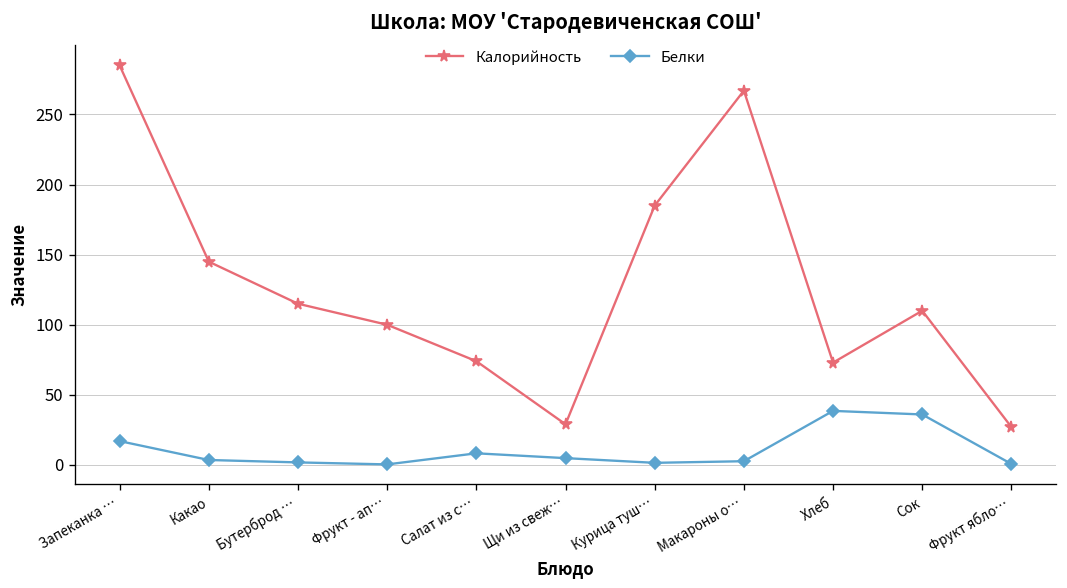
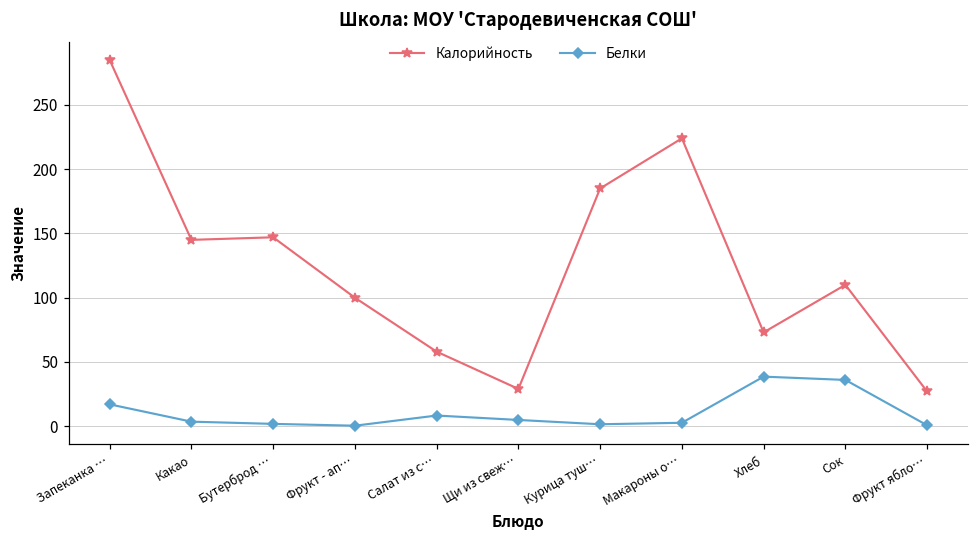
  {
    "Калорийность": {
      "Запеканка …": 285,
      "Какао": 145,
-     "Бутерброд …": 115,
+     "Бутерброд …": 147,
      "Фрукт - ап…": 100,
-     "Салат из с…": 74,
+     "Салат из с…": 58,
      "Щи из свеж…": 29,
      "Курица туш…": 185,
-     "Макароны о…": 267,
+     "Макароны о…": 224,
      "Хлеб": 73,
      "Сок": 110,
      "Фрукт ябло…": 27
    },
    "Белки": {
      "Запеканка …": 17,
      "Какао": 4,
      "Бутерброд …": 2,
      "Фрукт - ап…": 0,
      "Салат из с…": 8,
      "Щи из свеж…": 5,
      "Курица туш…": 2,
      "Макароны о…": 3,
      "Хлеб": 39,
      "Сок": 36,
      "Фрукт ябло…": 1
    }
  }
